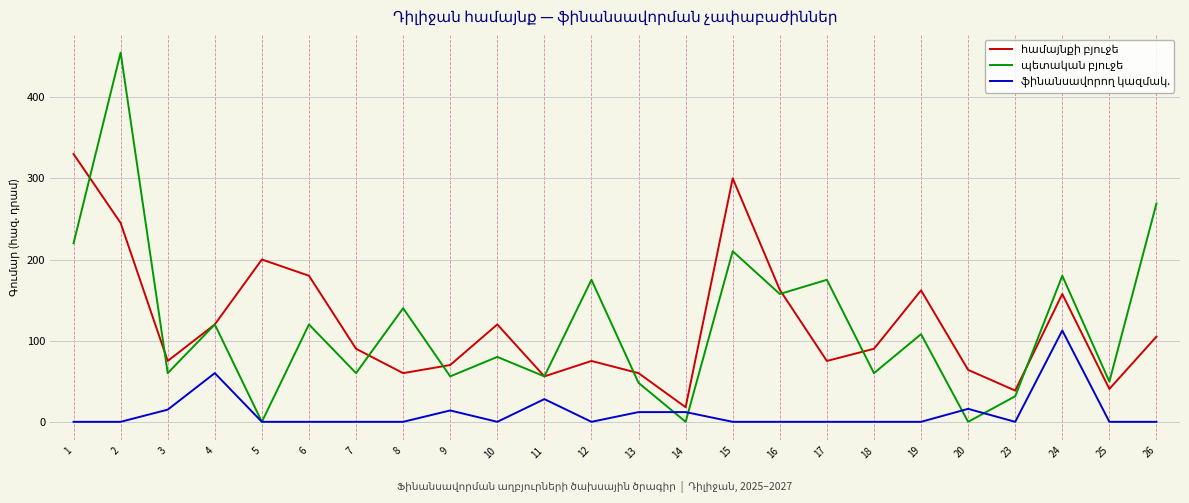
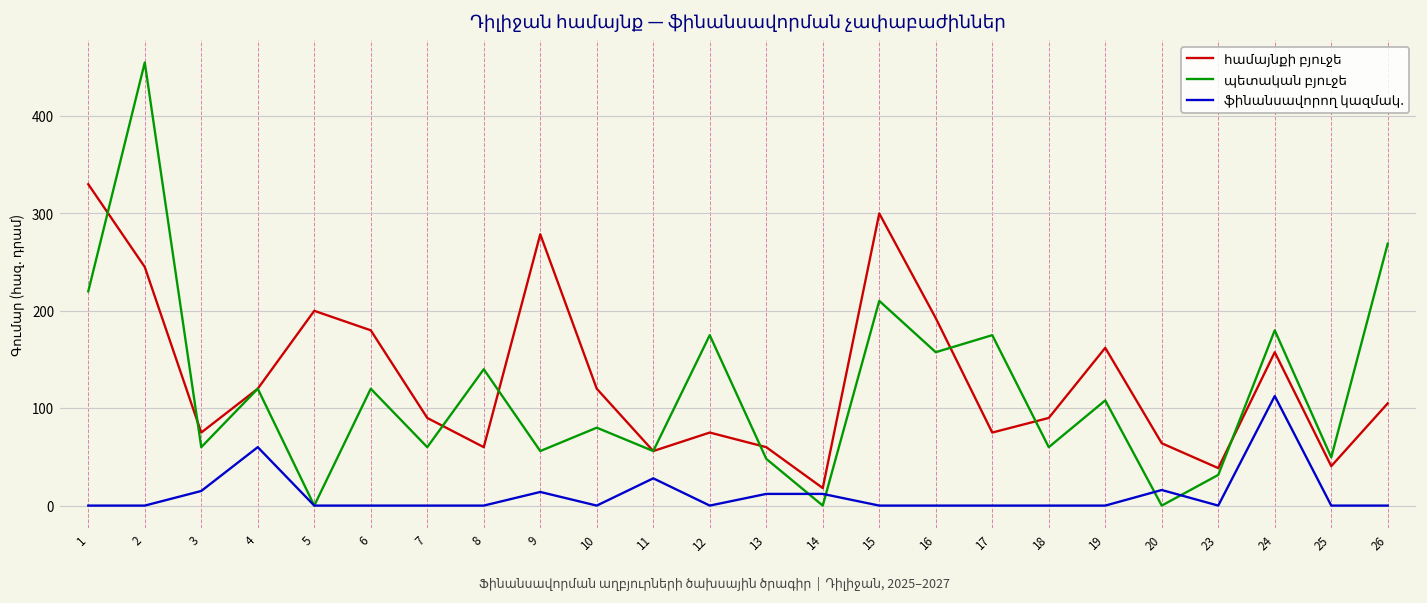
  {
    "համայնքի բյուջե": {
      "1": 330,
      "2": 240,
      "3": 80,
      "5": 200,
      "6": 180,
      "7": 90,
      "8": 60,
-     "9": 70,
+     "9": 280,
      "10": 120,
      "12": 80,
      "13": 60,
      "14": 20,
      "15": 300,
-     "16": 160,
+     "16": 190,
      "17": 80,
      "18": 90,
      "19": 160,
      "20": 60,
      "23": 40,
      "24": 160,
      "25": 40,
      "26": 110
    },
    "պետական բյուջե": {
      "1": 220,
      "2": 460,
      "3": 60,
      "6": 120,
      "7": 60,
      "8": 140,
      "9": 60,
      "10": 80,
      "12": 180,
      "13": 50,
      "14": 0,
      "15": 210,
      "16": 160,
      "17": 180,
      "18": 60,
      "19": 110,
      "20": 0,
      "23": 30,
      "24": 180,
      "25": 50,
      "26": 270
    },
    "ֆինանսավորող կազմակ.": {
      "1": 0,
      "2": 0,
      "3": 20,
      "4": 60,
      "6": 0,
      "7": 0,
      "8": 0,
      "9": 10,
      "10": 0,
      "11": 30,
      "12": 0,
      "13": 10,
      "14": 10,
      "15": 0,
      "16": 0,
      "17": 0,
      "18": 0,
      "19": 0,
      "20": 20,
      "23": 0,
      "24": 110,
      "25": 0,
      "26": 0
    }
  }
